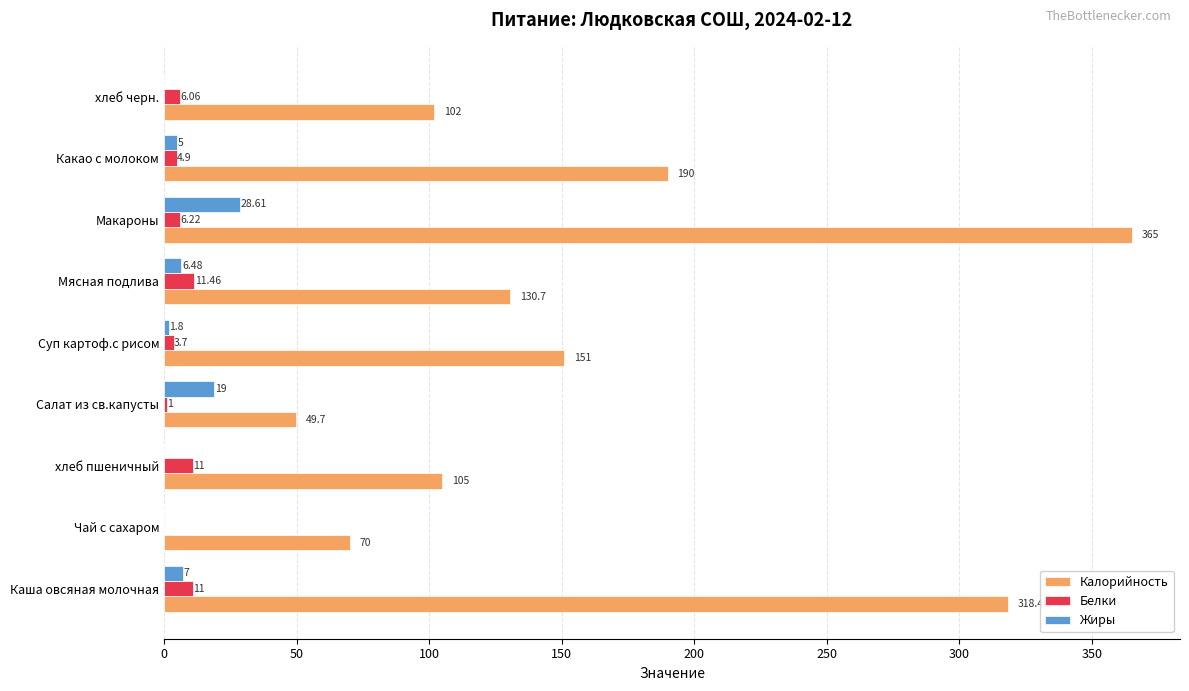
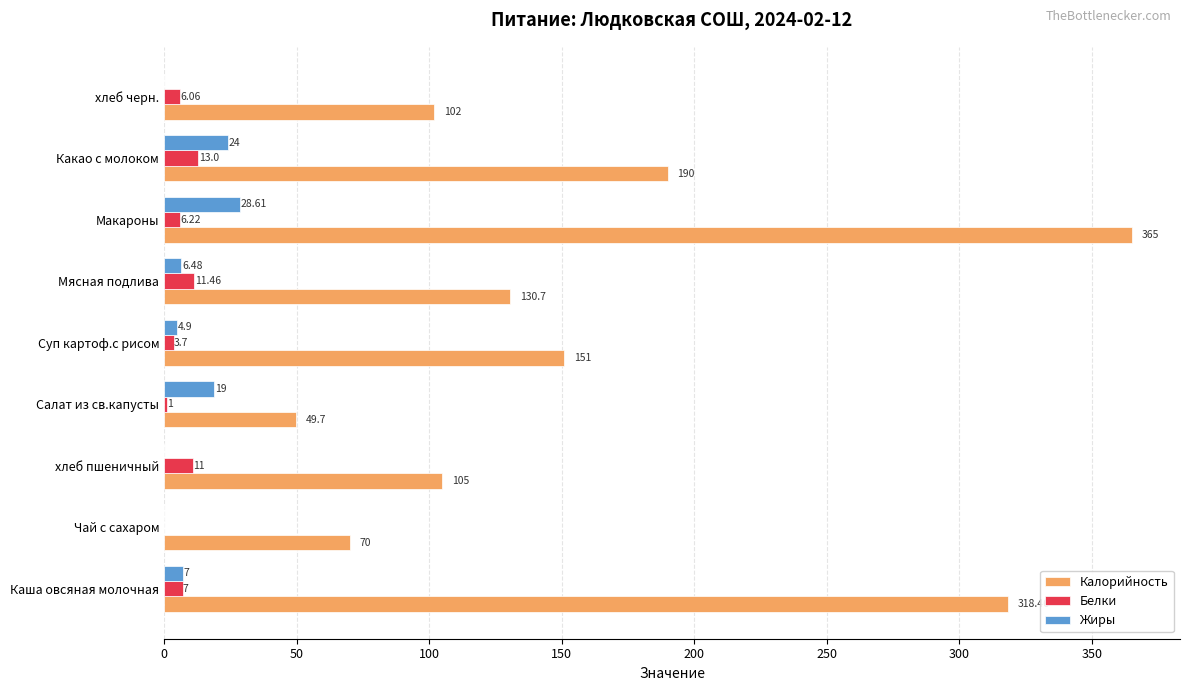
  {
    "Калорийность": {
      "хлеб черн.": 102,
      "Какао с молоком": 190,
      "Макароны": 365,
      "Мясная подлива": 130.7,
      "Суп картоф.с рисом": 151,
      "Салат из св.капусты": 49.7,
      "хлеб пшеничный": 105,
      "Чай с сахаром": 70
    },
    "Белки": {
      "хлеб черн.": 6.06,
-     "Какао с молоком": 4.9,
+     "Какао с молоком": 13.0,
      "Макароны": 6.22,
      "Мясная подлива": 11.46,
      "Суп картоф.с рисом": 3.7,
      "Салат из св.капусты": 1,
      "хлеб пшеничный": 11,
-     "Каша овсяная молочная": 11
+     "Каша овсяная молочная": 7
    },
    "Жиры": {
-     "Какао с молоком": 5,
+     "Какао с молоком": 24,
      "Макароны": 28.61,
      "Мясная подлива": 6.48,
-     "Суп картоф.с рисом": 1.8,
+     "Суп картоф.с рисом": 4.9,
      "Салат из св.капусты": 19,
      "Каша овсяная молочная": 7
    }
  }
